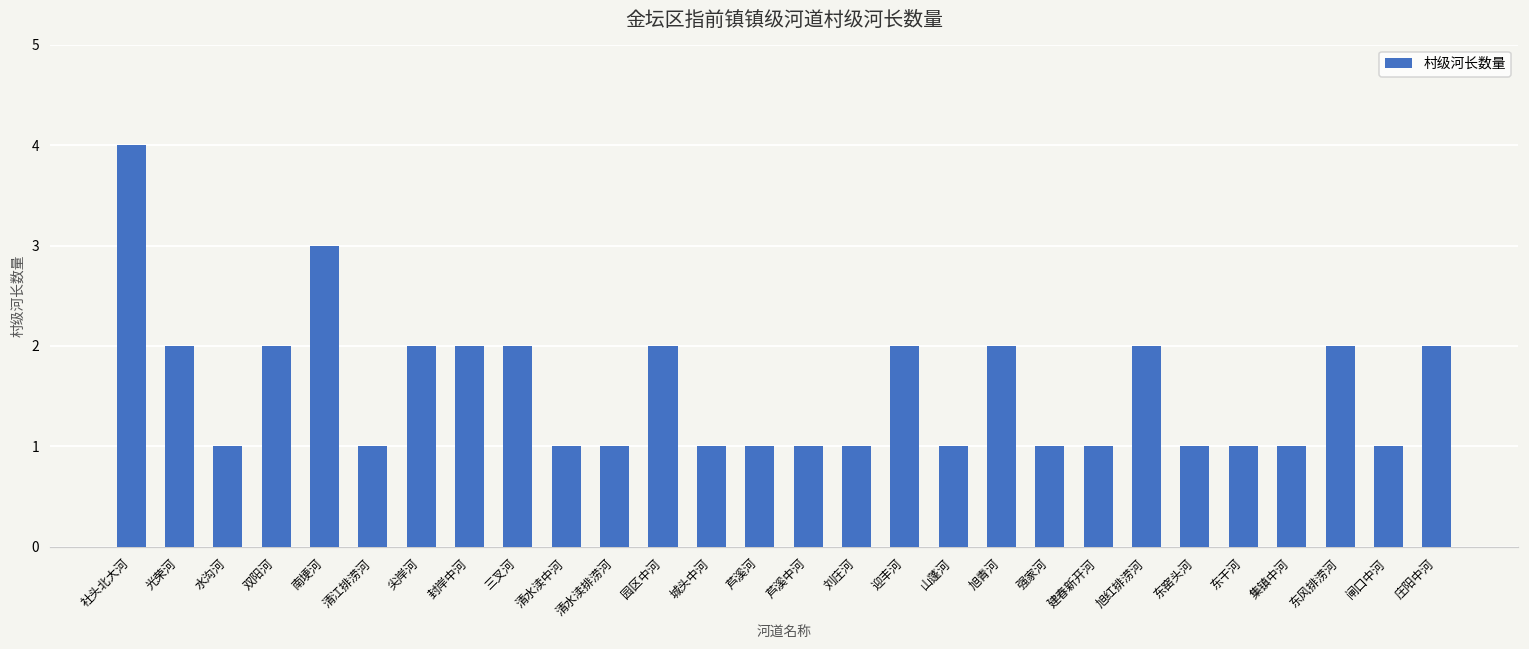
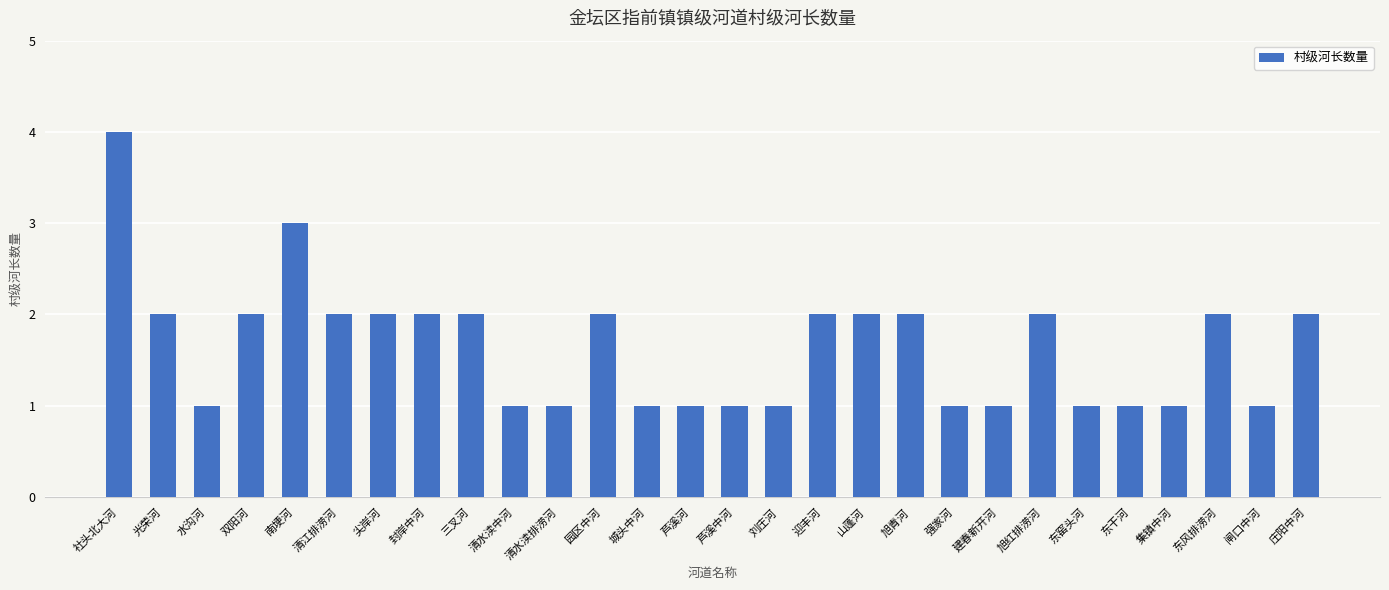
  {
    "社头北大河": 4,
    "光荣河": 2,
    "水沟河": 1,
    "双阳河": 2,
    "南埂河": 3,
-   "清江排涝河": 1,
+   "清江排涝河": 2,
    "尖岸河": 2,
    "封岸中河": 2,
    "三叉河": 2,
    "清水渎中河": 1,
    "清水渎排涝河": 1,
    "园区中河": 2,
    "城头中河": 1,
    "芦溪河": 1,
    "芦溪中河": 1,
    "刘庄河": 1,
    "迎丰河": 2,
-   "山蓬河": 1,
+   "山蓬河": 2,
    "旭青河": 2,
    "强家河": 1,
    "建春新开河": 1,
    "旭红排涝河": 2,
    "东窑头河": 1,
    "东干河": 1,
    "集镇中河": 1,
    "东风排涝河": 2,
    "闸口中河": 1,
    "庄阳中河": 2
  }
